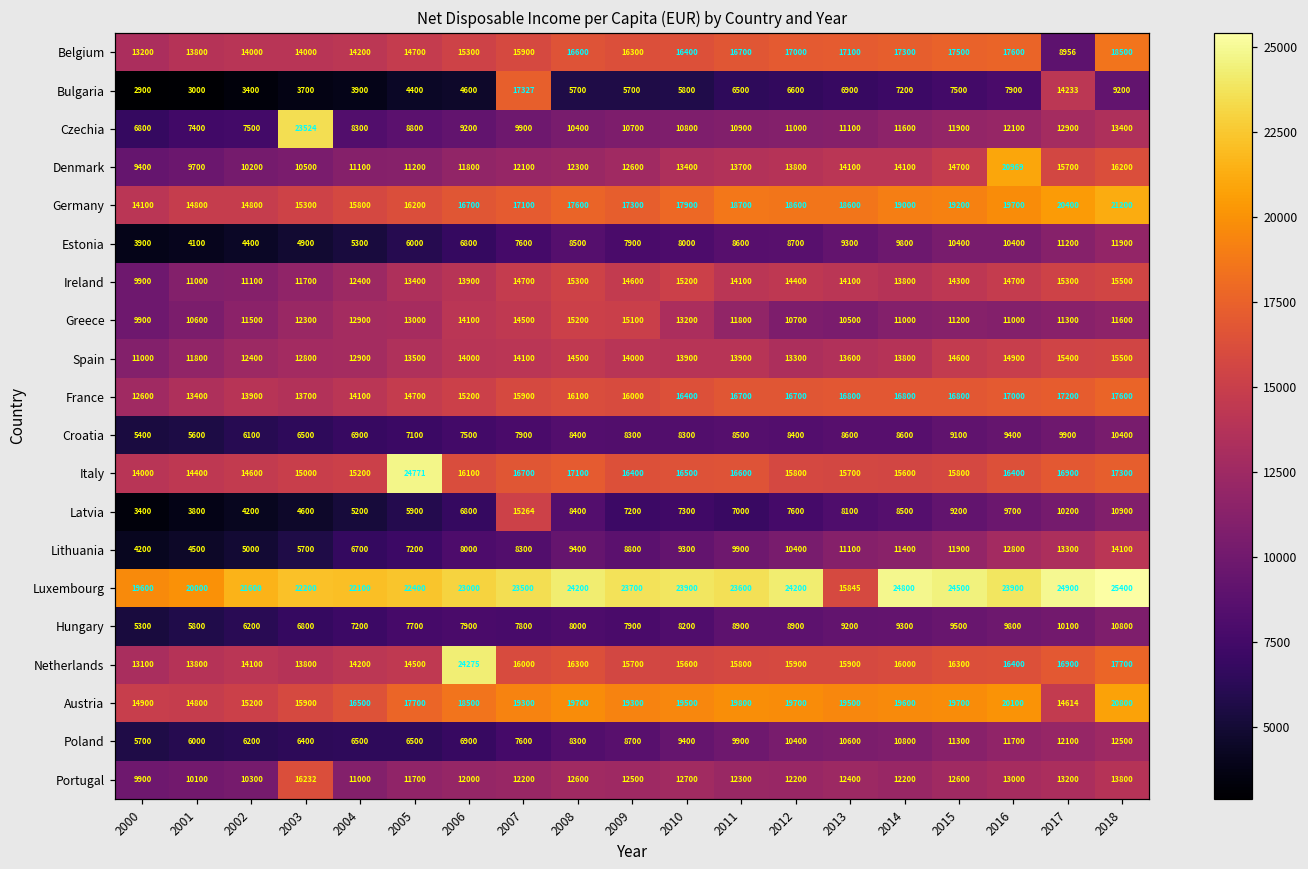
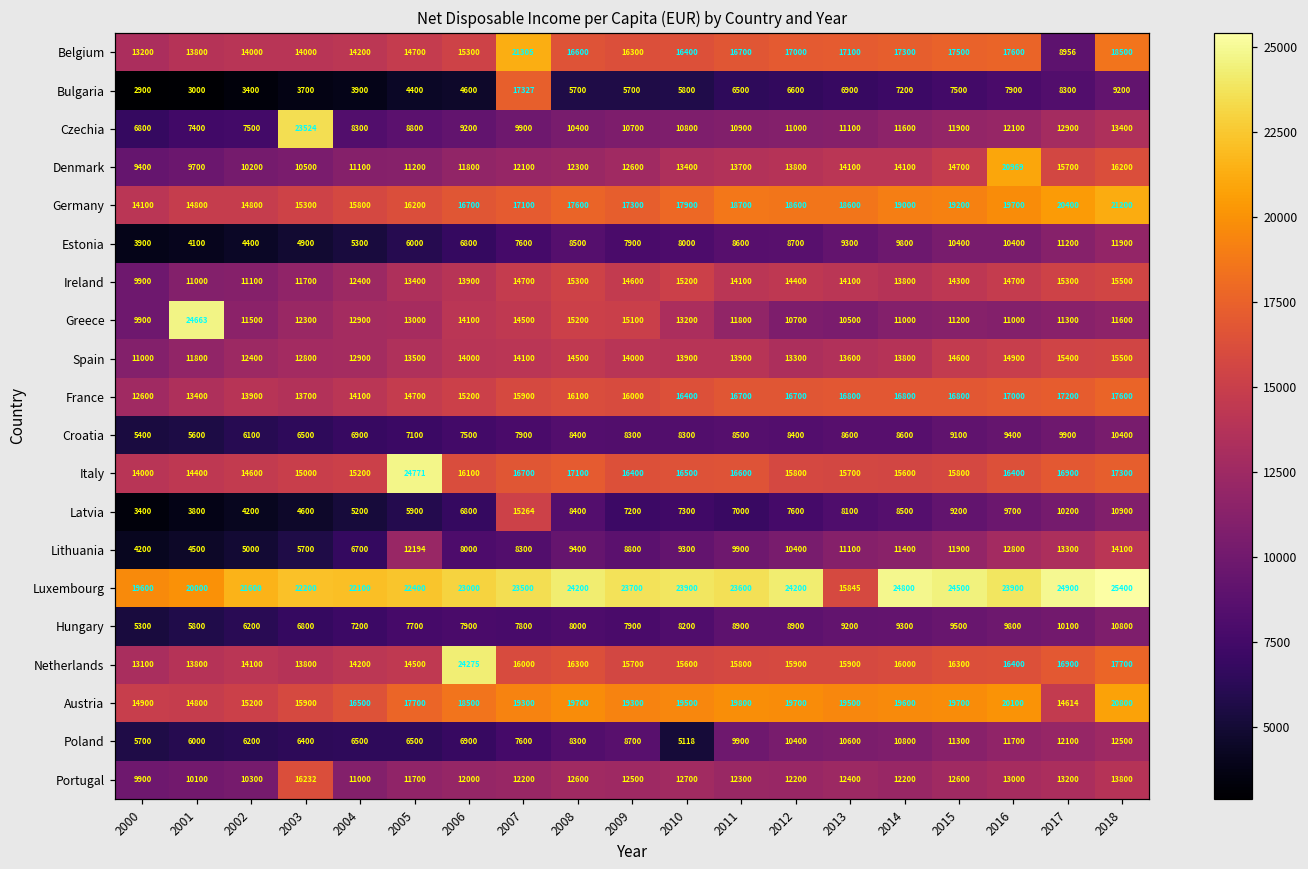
  {
    "Belgium": {
      "2000": 13200,
      "2001": 13800,
      "2002": 14000,
      "2003": 14000,
      "2004": 14200,
      "2005": 14700,
      "2006": 15300,
-     "2007": 15900,
+     "2007": 21305,
      "2008": 16600,
      "2009": 16300,
      "2010": 16400,
      "2011": 16700,
      "2012": 17000,
      "2013": 17100,
      "2014": 17300,
      "2015": 17500,
      "2016": 17600,
      "2017": 8956,
      "2018": 18500
    },
    "Bulgaria": {
      "2000": 2900,
      "2001": 3000,
      "2002": 3400,
      "2003": 3700,
      "2004": 3900,
      "2005": 4400,
      "2006": 4600,
      "2007": 17327,
      "2008": 5700,
      "2009": 5700,
      "2010": 5800,
      "2011": 6500,
      "2012": 6600,
      "2013": 6900,
      "2014": 7200,
      "2015": 7500,
      "2016": 7900,
-     "2017": 14233,
+     "2017": 8300,
      "2018": 9200
    },
    "Greece": {
      "2000": 9900,
-     "2001": 10600,
+     "2001": 24663,
      "2002": 11500,
      "2003": 12300,
      "2004": 12900,
      "2005": 13000,
      "2006": 14100,
      "2007": 14500,
      "2008": 15200,
      "2009": 15100,
      "2010": 13200,
      "2011": 11800,
      "2012": 10700,
      "2013": 10500,
      "2014": 11000,
      "2015": 11200,
      "2016": 11000,
      "2017": 11300,
      "2018": 11600
    },
    "Lithuania": {
      "2000": 4200,
      "2001": 4500,
      "2002": 5000,
      "2003": 5700,
      "2004": 6700,
-     "2005": 7200,
+     "2005": 12194,
      "2006": 8000,
      "2007": 8300,
      "2008": 9400,
      "2009": 8800,
      "2010": 9300,
      "2011": 9900,
      "2012": 10400,
      "2013": 11100,
      "2014": 11400,
      "2015": 11900,
      "2016": 12800,
      "2017": 13300,
      "2018": 14100
    },
    "Poland": {
      "2000": 5700,
      "2001": 6000,
      "2002": 6200,
      "2003": 6400,
      "2004": 6500,
      "2005": 6500,
      "2006": 6900,
      "2007": 7600,
      "2008": 8300,
      "2009": 8700,
-     "2010": 9400,
+     "2010": 5118,
      "2011": 9900,
      "2012": 10400,
      "2013": 10600,
      "2014": 10800,
      "2015": 11300,
      "2016": 11700,
      "2017": 12100,
      "2018": 12500
    }
  }
